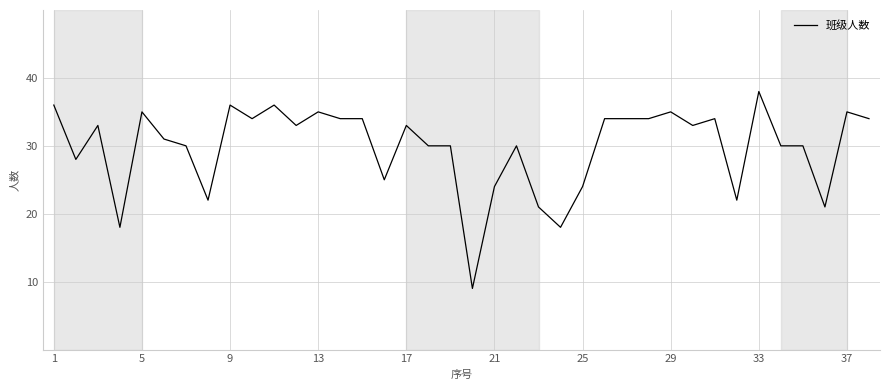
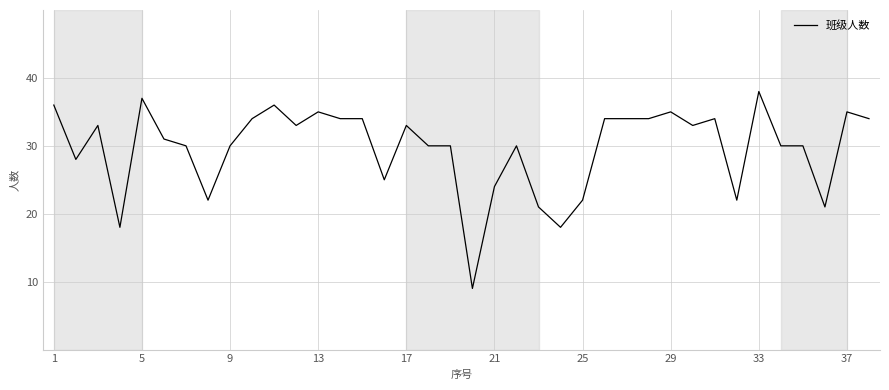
  {
    "1": 36,
-   "5": 35,
-   "9": 36,
+   "5": 37,
+   "9": 30,
    "13": 35,
    "17": 33,
    "21": 24,
-   "25": 24,
+   "25": 22,
    "29": 35,
    "33": 38,
    "37": 35
  }
